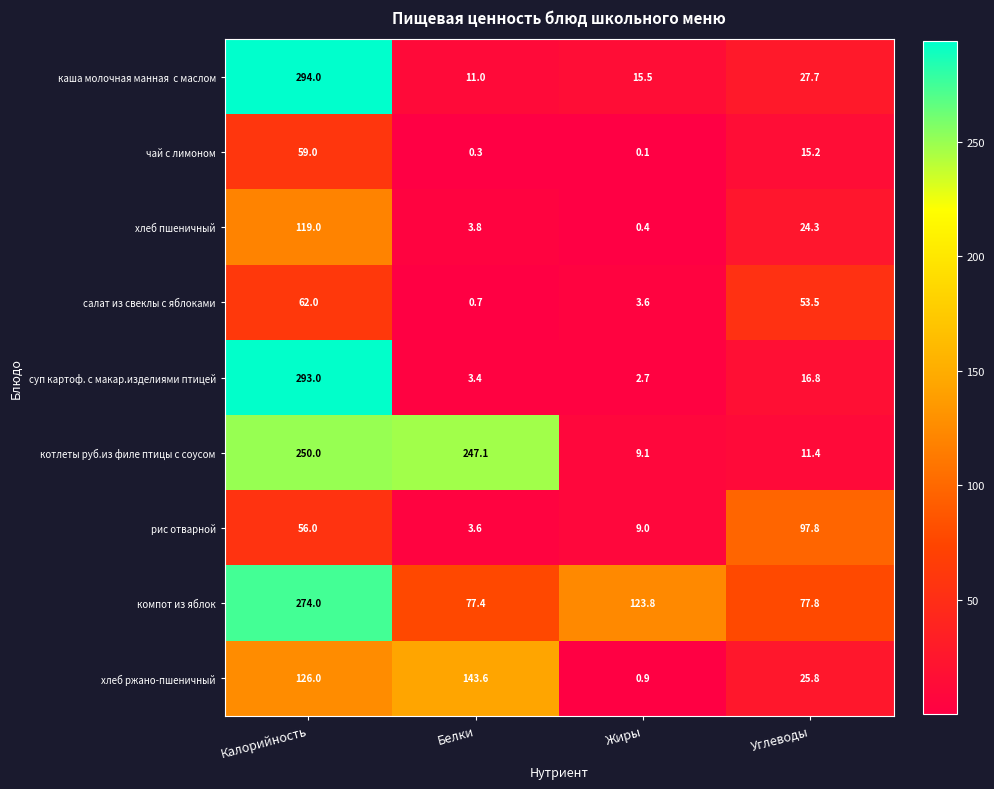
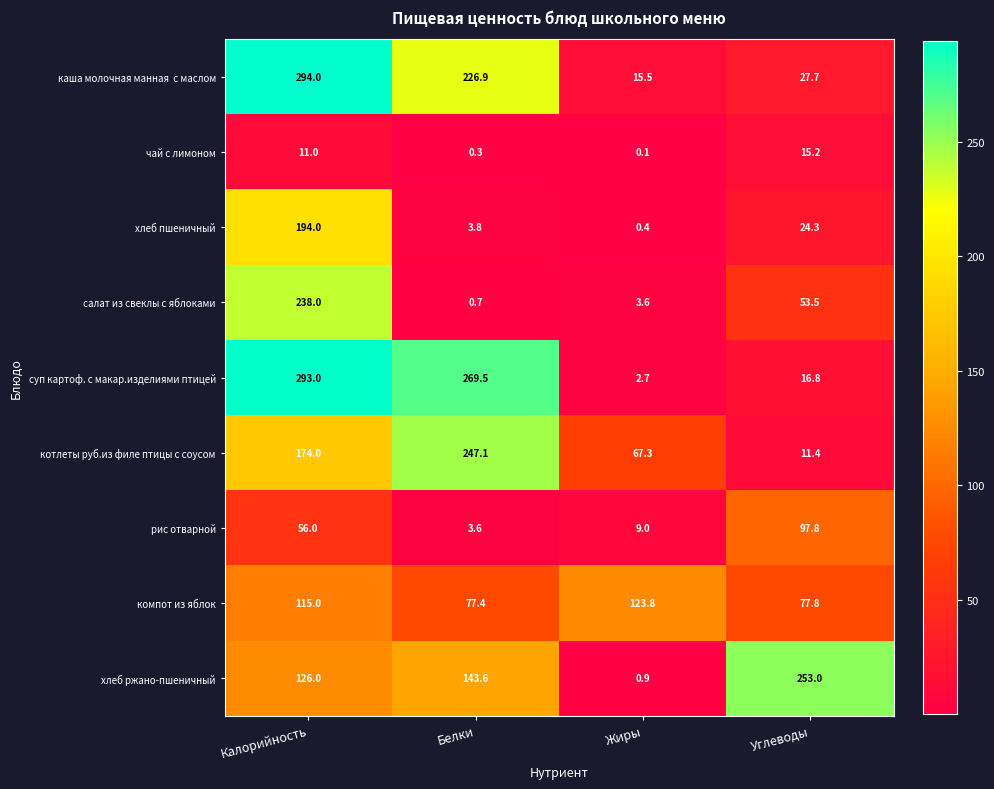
  {
    "каша молочная манная с маслом": {
      "Калорийность": 294.0,
-     "Белки": 11.0,
+     "Белки": 226.9,
      "Жиры": 15.5,
      "Углеводы": 27.7
    },
    "чай с лимоном": {
-     "Калорийность": 59.0,
+     "Калорийность": 11.0,
      "Белки": 0.3,
      "Жиры": 0.1,
      "Углеводы": 15.2
    },
    "хлеб пшеничный": {
-     "Калорийность": 119.0,
+     "Калорийность": 194.0,
      "Белки": 3.8,
      "Жиры": 0.4,
      "Углеводы": 24.3
    },
    "салат из свеклы с яблоками": {
-     "Калорийность": 62.0,
+     "Калорийность": 238.0,
      "Белки": 0.7,
      "Жиры": 3.6,
      "Углеводы": 53.5
    },
    "суп картоф. с макар.изделиями птицей": {
      "Калорийность": 293.0,
-     "Белки": 3.4,
+     "Белки": 269.5,
      "Жиры": 2.7,
      "Углеводы": 16.8
    },
    "котлеты руб.из филе птицы с соусом": {
-     "Калорийность": 250.0,
+     "Калорийность": 174.0,
      "Белки": 247.1,
-     "Жиры": 9.1,
+     "Жиры": 67.3,
      "Углеводы": 11.4
    },
    "рис отварной": {
      "Калорийность": 56.0,
      "Белки": 3.6,
      "Жиры": 9.0,
      "Углеводы": 97.8
    },
    "компот из яблок": {
-     "Калорийность": 274.0,
+     "Калорийность": 115.0,
      "Белки": 77.4,
      "Жиры": 123.8,
      "Углеводы": 77.8
    },
    "хлеб ржано-пшеничный": {
      "Калорийность": 126.0,
      "Белки": 143.6,
      "Жиры": 0.9,
-     "Углеводы": 25.8
+     "Углеводы": 253.0
    }
  }
